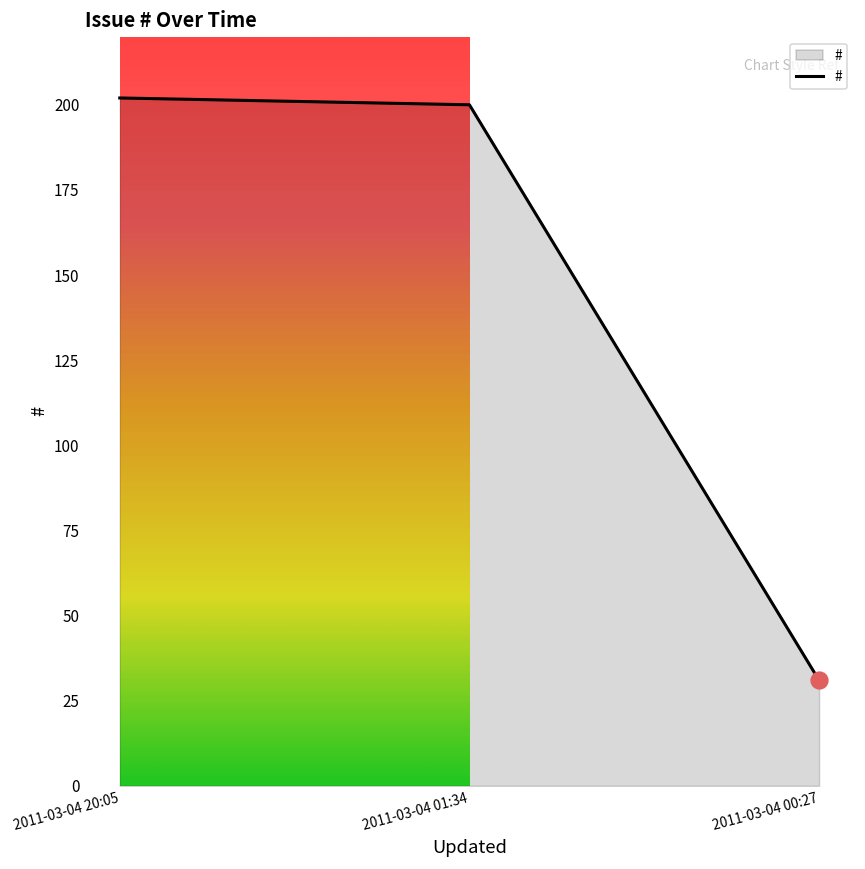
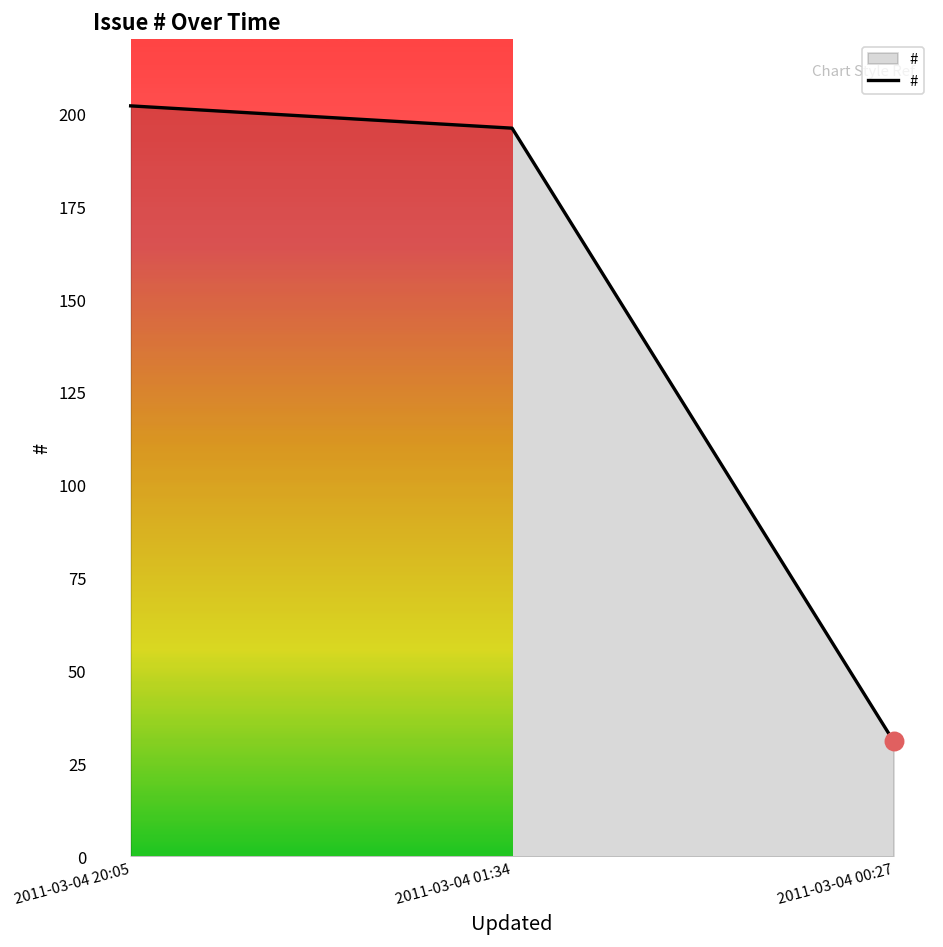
  {
    "#": {
      "2011-03-04 20:05": 202,
-     "2011-03-04 01:34": 200
+     "2011-03-04 01:34": 196
    }
  }
